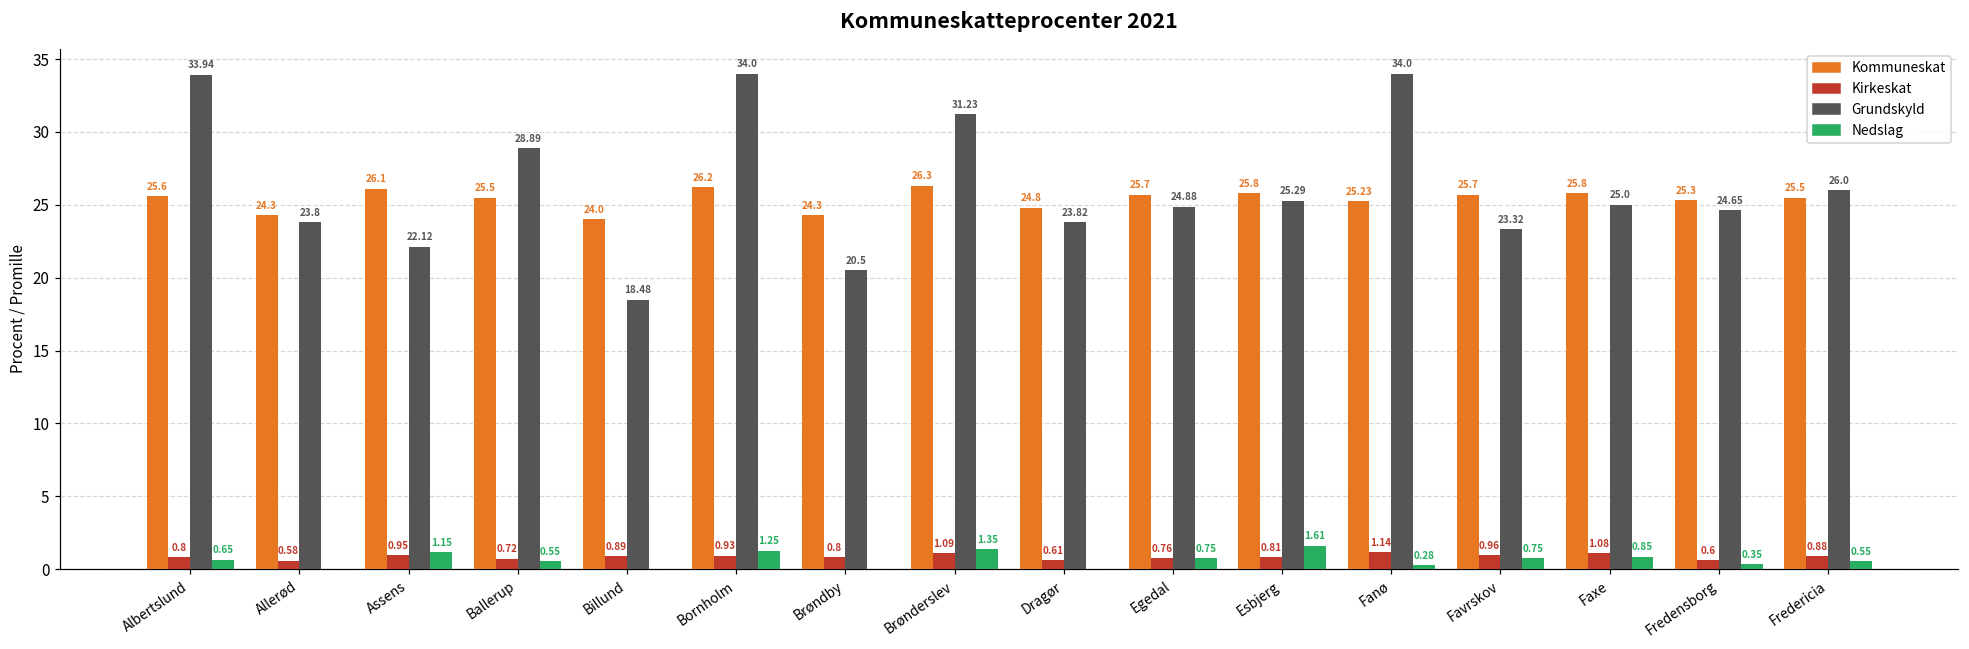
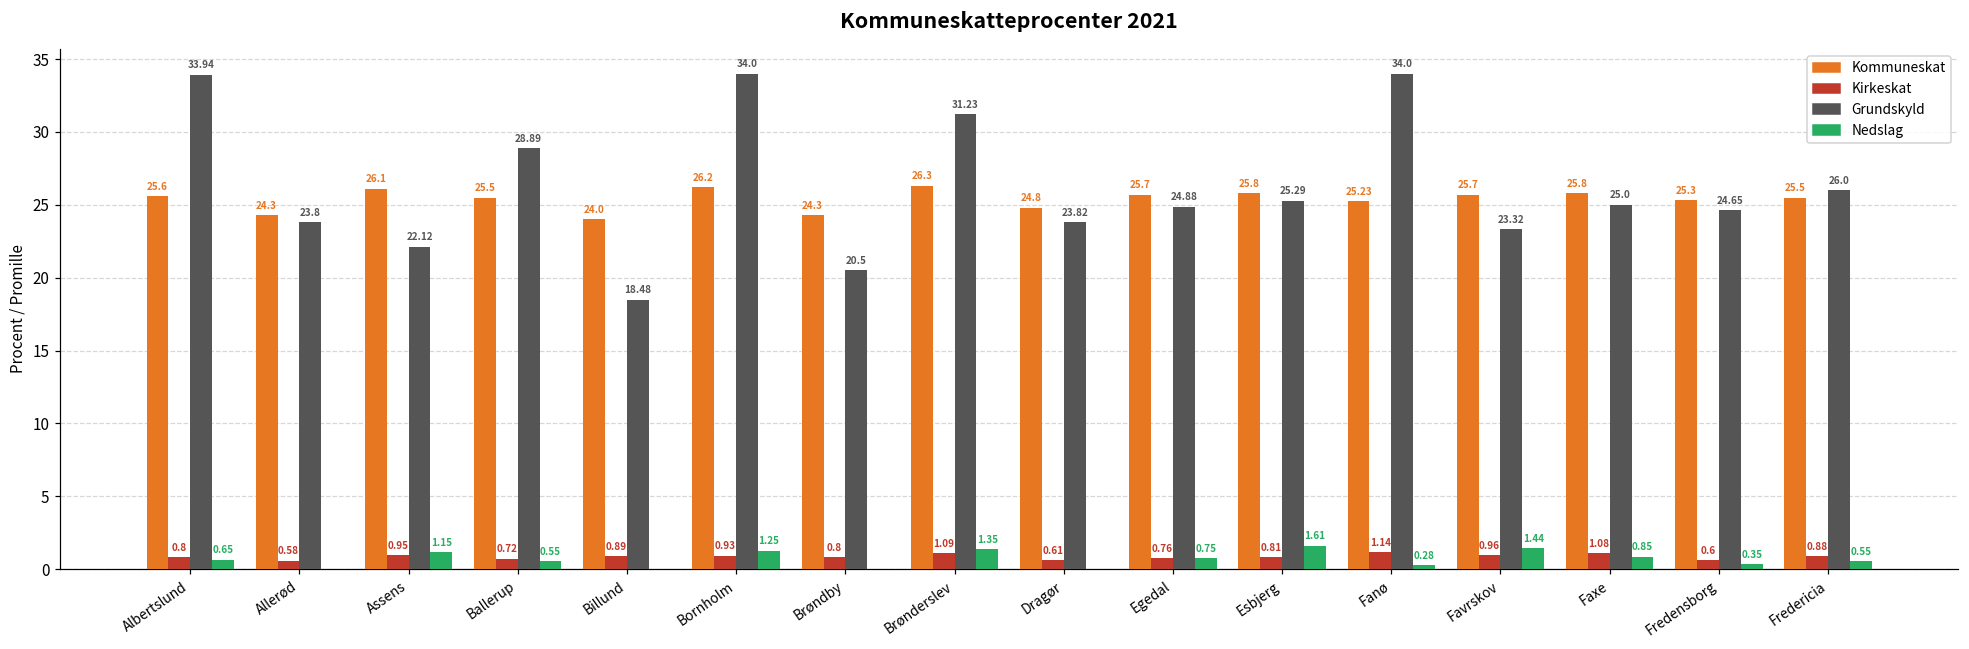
  {
    "Kommuneskat": {
      "Albertslund": 25.6,
      "Allerød": 24.3,
      "Assens": 26.1,
      "Ballerup": 25.5,
      "Billund": 24.0,
      "Bornholm": 26.2,
      "Brøndby": 24.3,
      "Brønderslev": 26.3,
      "Dragør": 24.8,
      "Egedal": 25.7,
      "Esbjerg": 25.8,
      "Fanø": 25.23,
      "Favrskov": 25.7,
      "Faxe": 25.8,
      "Fredensborg": 25.3,
      "Fredericia": 25.5
    },
    "Kirkeskat": {
      "Albertslund": 0.8,
      "Allerød": 0.58,
      "Assens": 0.95,
      "Ballerup": 0.72,
      "Billund": 0.89,
      "Bornholm": 0.93,
      "Brøndby": 0.8,
      "Brønderslev": 1.09,
      "Dragør": 0.61,
      "Egedal": 0.76,
      "Esbjerg": 0.81,
      "Fanø": 1.14,
      "Favrskov": 0.96,
      "Faxe": 1.08,
      "Fredensborg": 0.6,
      "Fredericia": 0.88
    },
    "Grundskyld": {
      "Albertslund": 33.94,
      "Allerød": 23.8,
      "Assens": 22.12,
      "Ballerup": 28.89,
      "Billund": 18.48,
      "Bornholm": 34.0,
      "Brøndby": 20.5,
      "Brønderslev": 31.23,
      "Dragør": 23.82,
      "Egedal": 24.88,
      "Esbjerg": 25.29,
      "Fanø": 34.0,
      "Favrskov": 23.32,
      "Faxe": 25.0,
      "Fredensborg": 24.65,
      "Fredericia": 26.0
    },
    "Nedslag": {
      "Albertslund": 0.65,
      "Assens": 1.15,
      "Ballerup": 0.55,
      "Bornholm": 1.25,
      "Brønderslev": 1.35,
      "Egedal": 0.75,
      "Esbjerg": 1.61,
      "Fanø": 0.28,
-     "Favrskov": 0.75,
+     "Favrskov": 1.44,
      "Faxe": 0.85,
      "Fredensborg": 0.35,
      "Fredericia": 0.55
    }
  }
